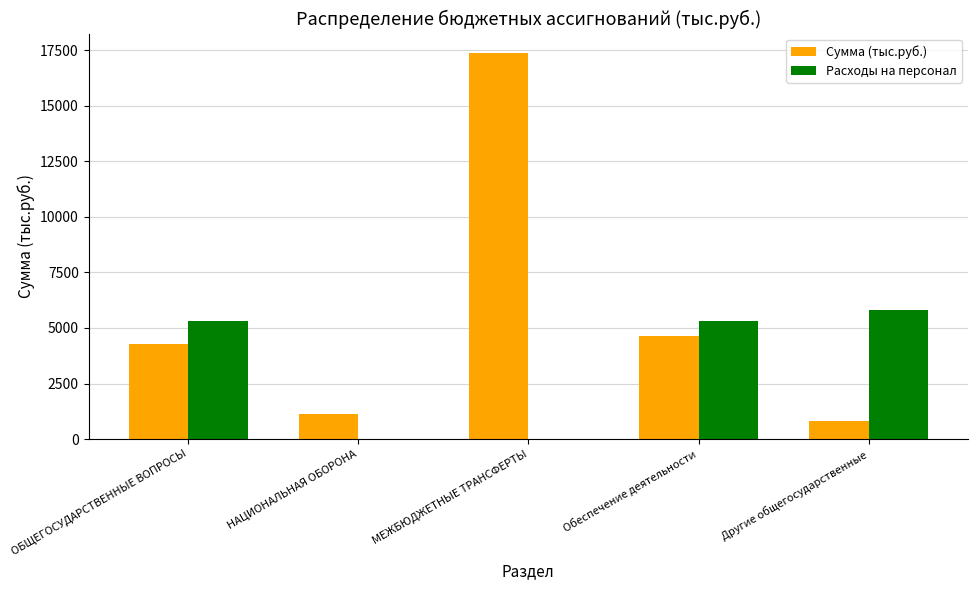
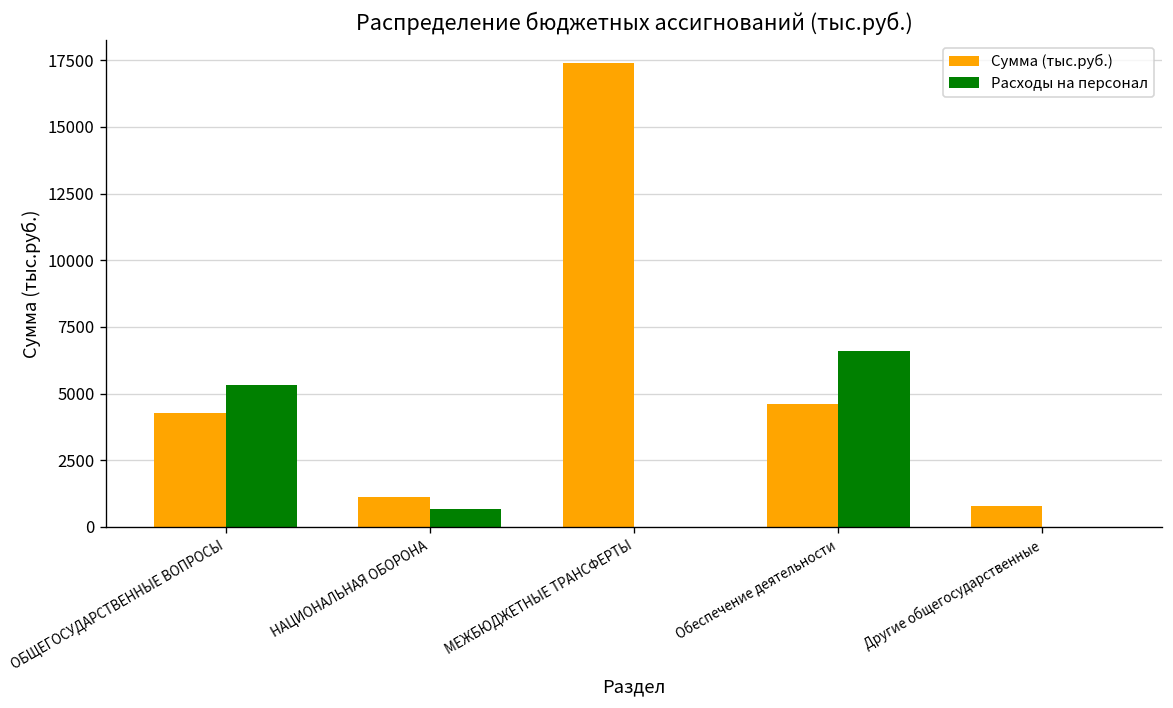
  {
    "Сумма (тыс.руб.)": {
      "ОБЩЕГОСУДАРСТВЕННЫЕ ВОПРОСЫ": 4300,
      "НАЦИОНАЛЬНАЯ ОБОРОНА": 1100,
      "МЕЖБЮДЖЕТНЫЕ ТРАНСФЕРТЫ": 17400,
      "Обеспечение деятельности": 4600,
      "Другие общегосударственные": 800
    },
    "Расходы на персонал": {
      "ОБЩЕГОСУДАРСТВЕННЫЕ ВОПРОСЫ": 5300,
-     "НАЦИОНАЛЬНАЯ ОБОРОНА": 0,
+     "НАЦИОНАЛЬНАЯ ОБОРОНА": 700,
      "МЕЖБЮДЖЕТНЫЕ ТРАНСФЕРТЫ": 0,
-     "Обеспечение деятельности": 5300,
-     "Другие общегосударственные": 5800
+     "Обеспечение деятельности": 6600,
+     "Другие общегосударственные": 0
    }
  }
